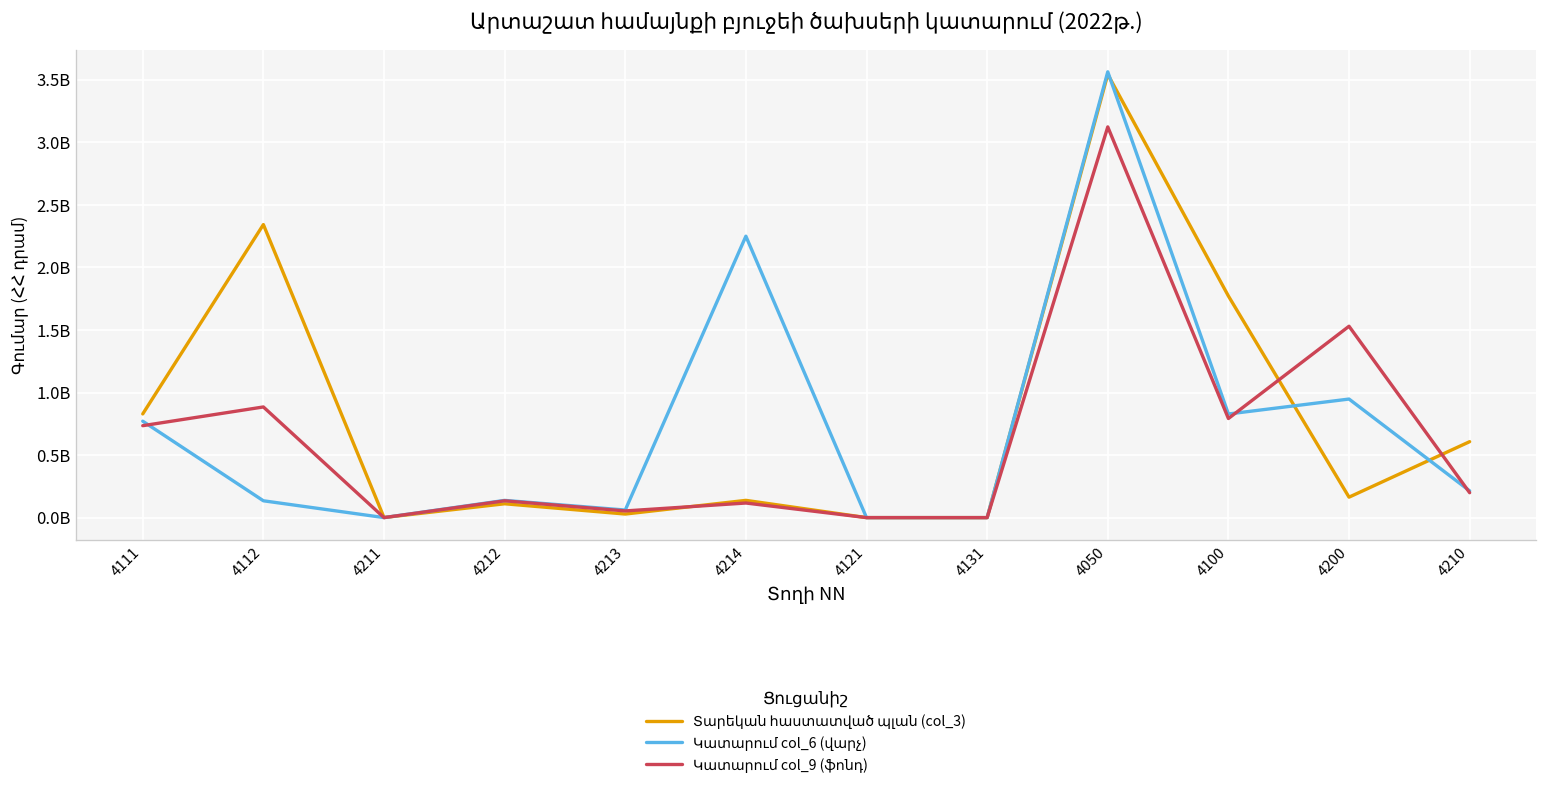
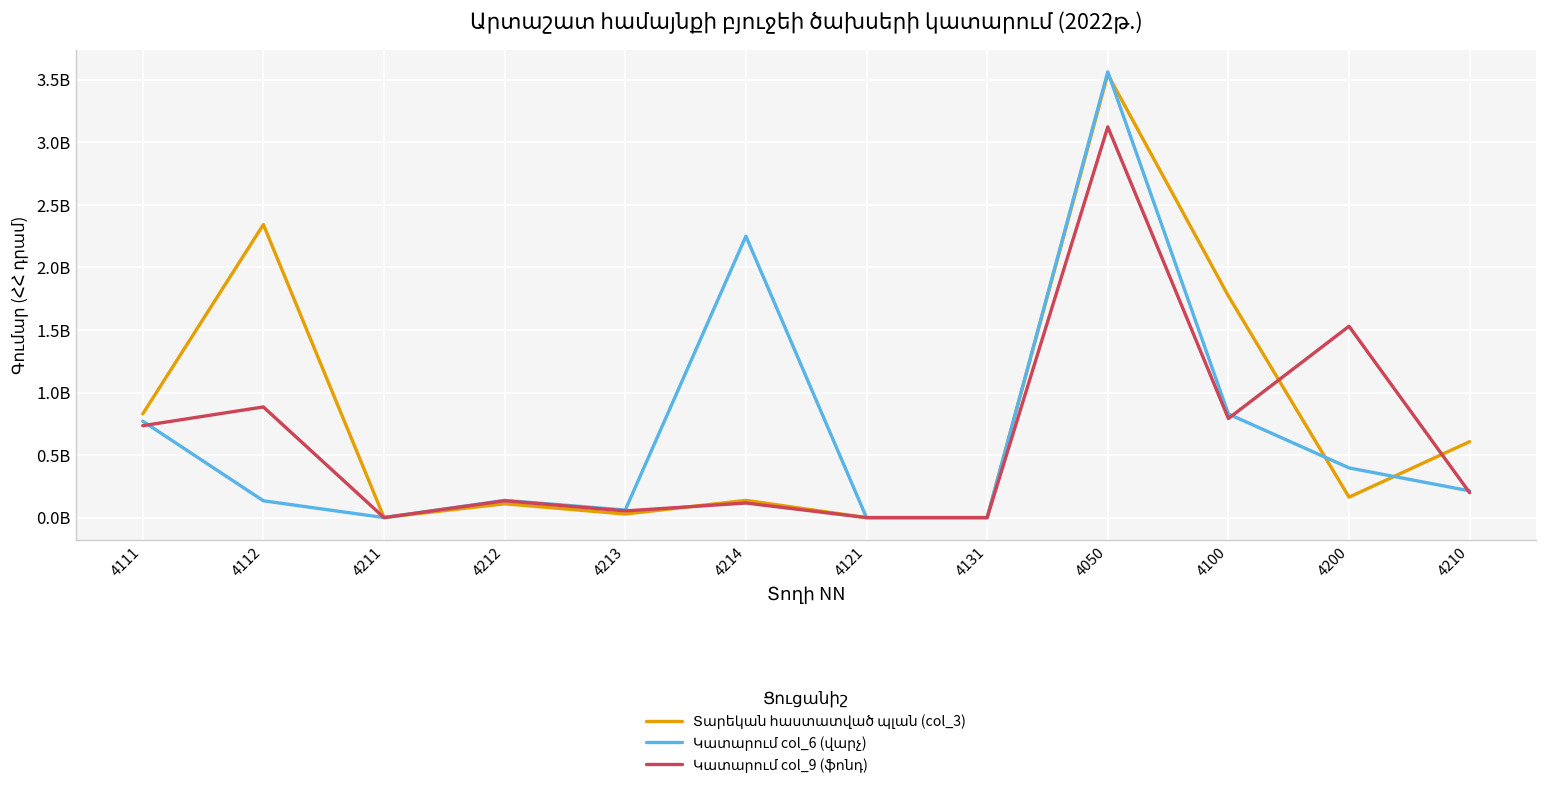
  {
    "Տարեկան հաստատված պլան (col_3)": {
      "4111": 830000000,
      "4112": 2340000000,
      "4213": 30000000,
      "4100": 1770000000,
      "4200": 160000000,
      "4210": 610000000
    },
    "Կատարում col_6 (վարչ)": {
      "4111": 770000000,
      "4112": 130000000,
      "4214": 2250000000,
      "4100": 830000000,
-     "4200": 950000000
+     "4200": 400000000
    },
    "Կատարում col_9 (ֆոնդ)": {
      "4111": 730000000,
      "4112": 880000000,
      "4050": 3120000000,
      "4100": 790000000,
      "4200": 1530000000
    }
  }
